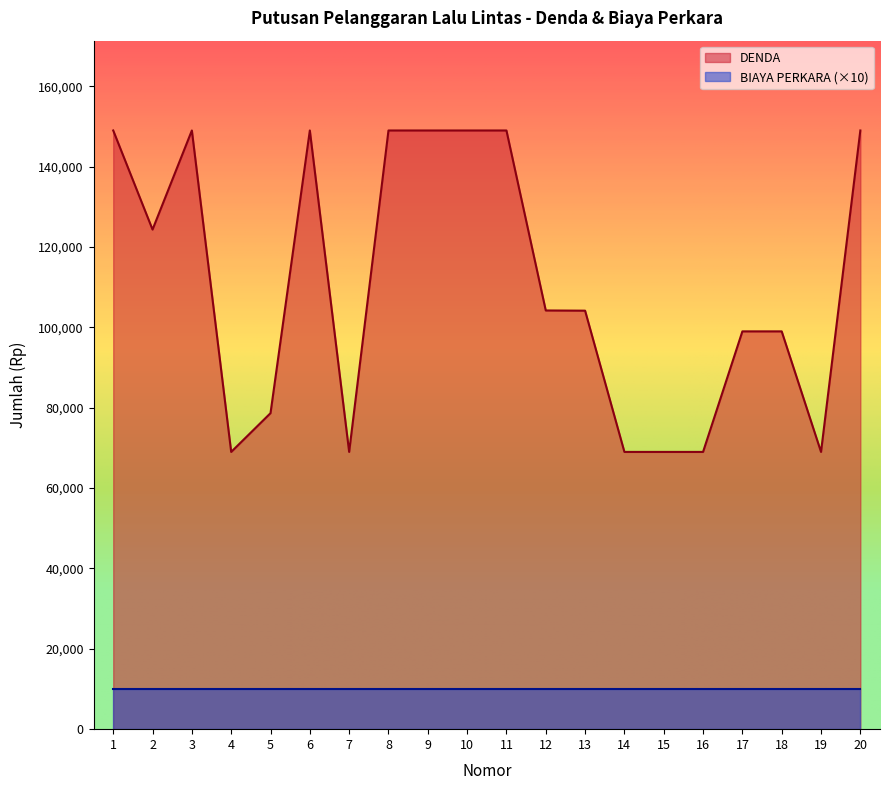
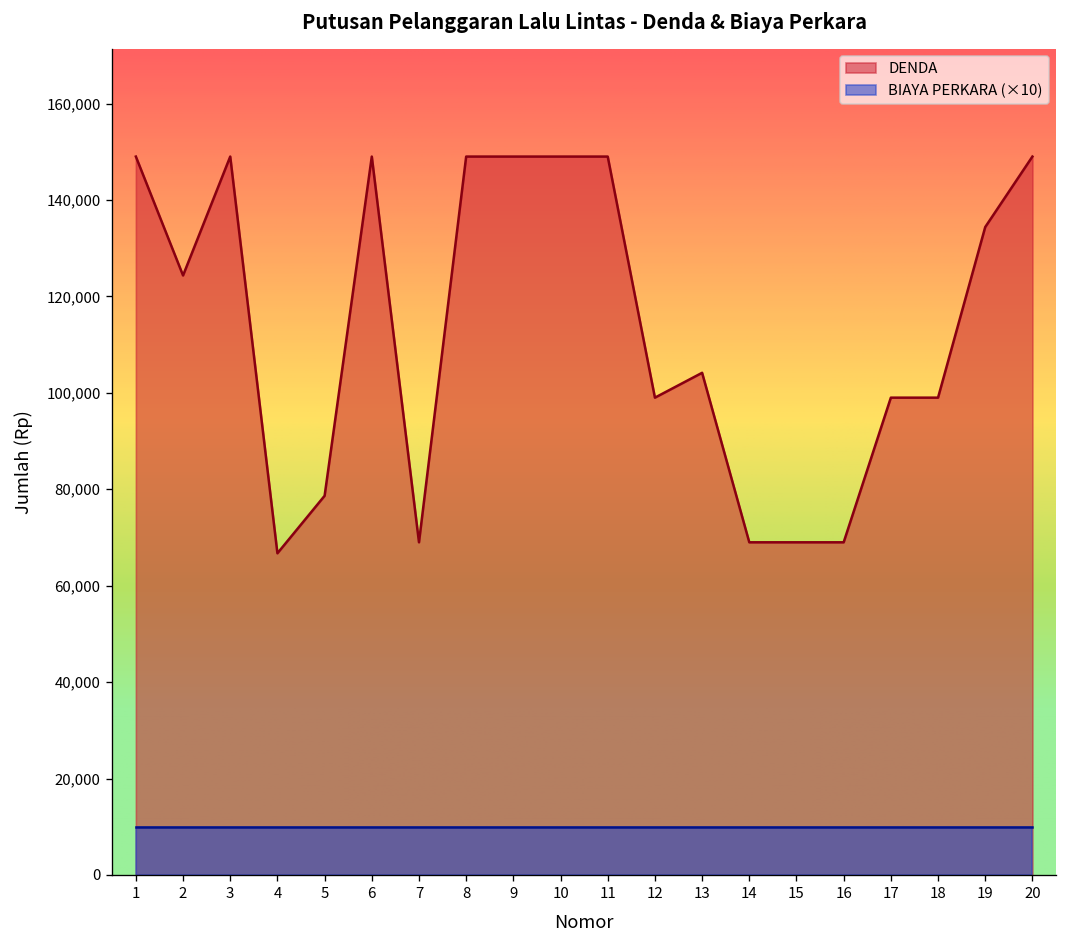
  {
    "DENDA": {
      "1": "149,000",
      "2": "124,000",
      "3": "149,000",
-     "4": "69,000",
+     "4": "67,000",
      "5": "79,000",
      "6": "149,000",
      "7": "69,000",
      "8": "149,000",
      "9": "149,000",
      "10": "149,000",
      "11": "149,000",
-     "12": "104,000",
+     "12": "99,000",
      "13": "104,000",
      "14": "69,000",
      "15": "69,000",
      "16": "69,000",
      "17": "99,000",
      "18": "99,000",
-     "19": "69,000",
+     "19": "134,000",
      "20": "149,000"
    },
    "BIAYA PERKARA (×10)": {
      "1": "10,000",
      "2": "10,000",
      "3": "10,000",
      "4": "10,000",
      "5": "10,000",
      "6": "10,000",
      "7": "10,000",
      "8": "10,000",
      "9": "10,000",
      "10": "10,000",
      "11": "10,000",
      "12": "10,000",
      "13": "10,000",
      "14": "10,000",
      "15": "10,000",
      "16": "10,000",
      "17": "10,000",
      "18": "10,000",
      "19": "10,000",
      "20": "10,000"
    }
  }
